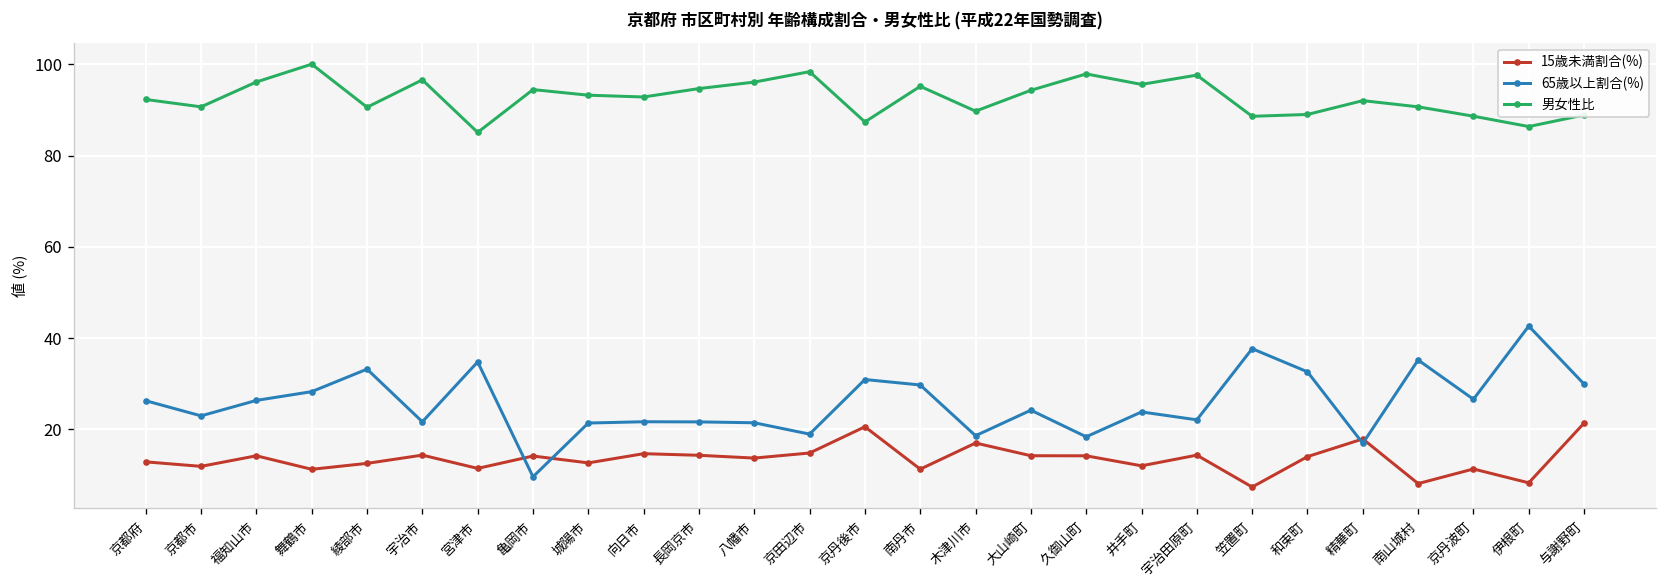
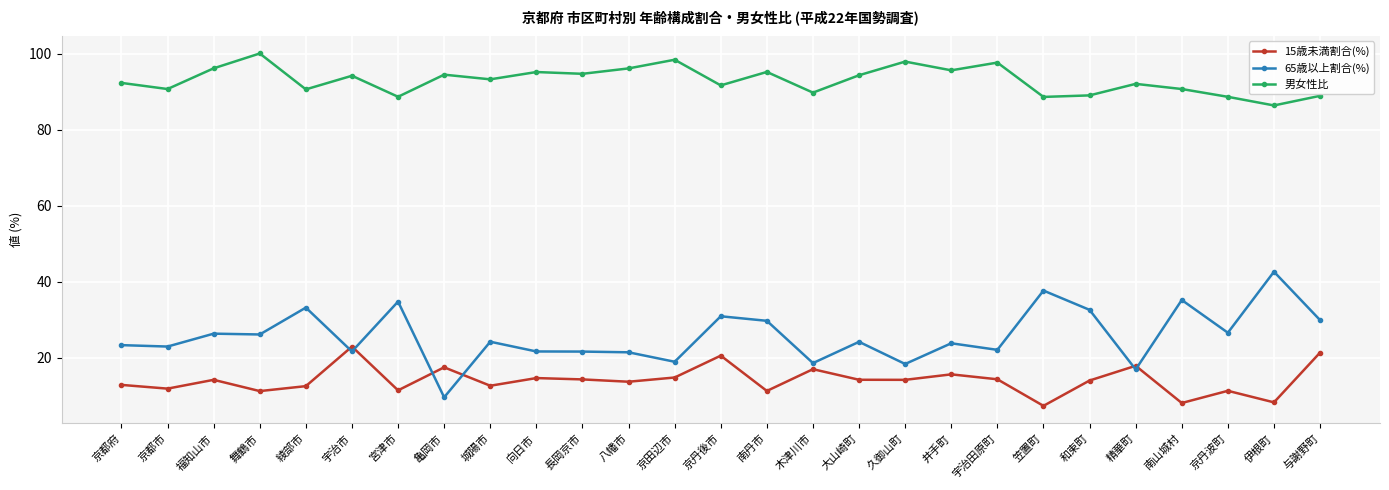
  {
    "15歳未満割合(%)": {
      "京都府": 13,
      "京都市": 12,
      "福知山市": 14,
      "舞鶴市": 11,
      "綾部市": 13,
-     "宇治市": 14,
+     "宇治市": 23,
      "宮津市": 11,
-     "亀岡市": 14,
+     "亀岡市": 18,
      "城陽市": 13,
      "向日市": 15,
      "長岡京市": 14,
      "八幡市": 14,
      "京田辺市": 15,
      "京丹後市": 21,
      "南丹市": 11,
      "木津川市": 17,
      "大山崎町": 14,
      "久御山町": 14,
-     "井手町": 12,
+     "井手町": 16,
      "宇治田原町": 14,
      "笠置町": 7,
      "和束町": 14,
      "精華町": 18,
      "南山城村": 8,
      "京丹波町": 11,
      "伊根町": 8,
      "与謝野町": 21
    },
    "65歳以上割合(%)": {
-     "京都府": 26,
+     "京都府": 23,
      "京都市": 23,
      "福知山市": 26,
-     "舞鶴市": 28,
+     "舞鶴市": 26,
      "綾部市": 33,
      "宇治市": 22,
      "宮津市": 35,
      "亀岡市": 10,
-     "城陽市": 21,
+     "城陽市": 24,
      "向日市": 22,
      "長岡京市": 22,
      "八幡市": 21,
      "京田辺市": 19,
      "京丹後市": 31,
      "南丹市": 30,
      "木津川市": 19,
      "大山崎町": 24,
      "久御山町": 18,
      "井手町": 24,
      "宇治田原町": 22,
      "笠置町": 38,
      "和束町": 33,
      "精華町": 17,
      "南山城村": 35,
      "京丹波町": 27,
      "伊根町": 43,
      "与謝野町": 30
    },
    "男女性比": {
      "京都府": 92,
      "京都市": 91,
      "福知山市": 96,
      "舞鶴市": 100,
      "綾部市": 91,
-     "宇治市": 97,
-     "宮津市": 85,
+     "宇治市": 94,
+     "宮津市": 89,
      "亀岡市": 94,
      "城陽市": 93,
-     "向日市": 93,
+     "向日市": 95,
      "長岡京市": 95,
      "八幡市": 96,
      "京田辺市": 98,
-     "京丹後市": 87,
+     "京丹後市": 92,
      "南丹市": 95,
      "木津川市": 90,
      "大山崎町": 94,
      "久御山町": 98,
      "井手町": 96,
      "宇治田原町": 98,
      "笠置町": 89,
      "和束町": 89,
      "精華町": 92,
      "南山城村": 91,
      "京丹波町": 89,
      "伊根町": 86,
      "与謝野町": 89
    }
  }
